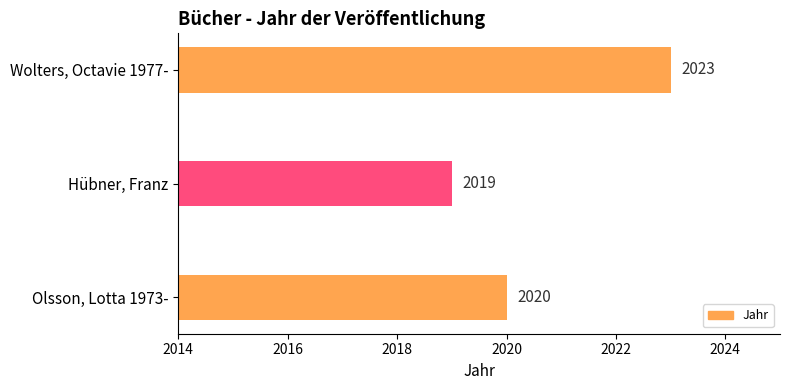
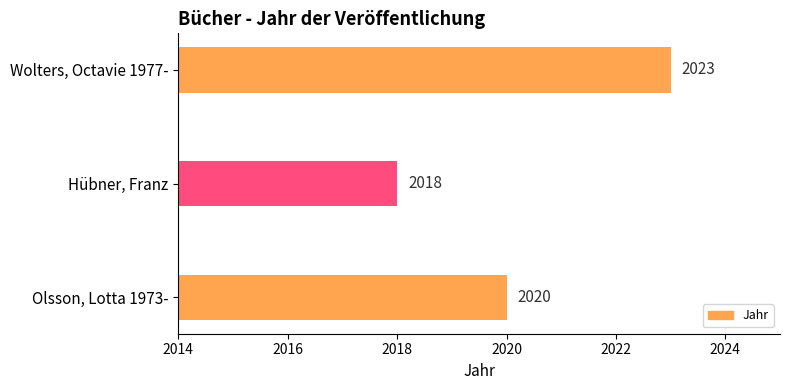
  {
    "Wolters, Octavie 1977-": 2023,
-   "Hübner, Franz": 2019,
+   "Hübner, Franz": 2018,
    "Olsson, Lotta 1973-": 2020
  }
